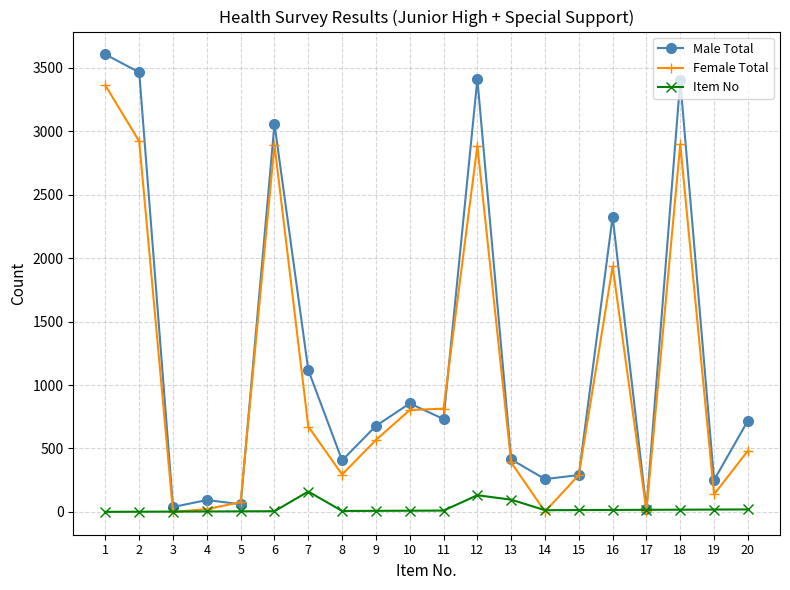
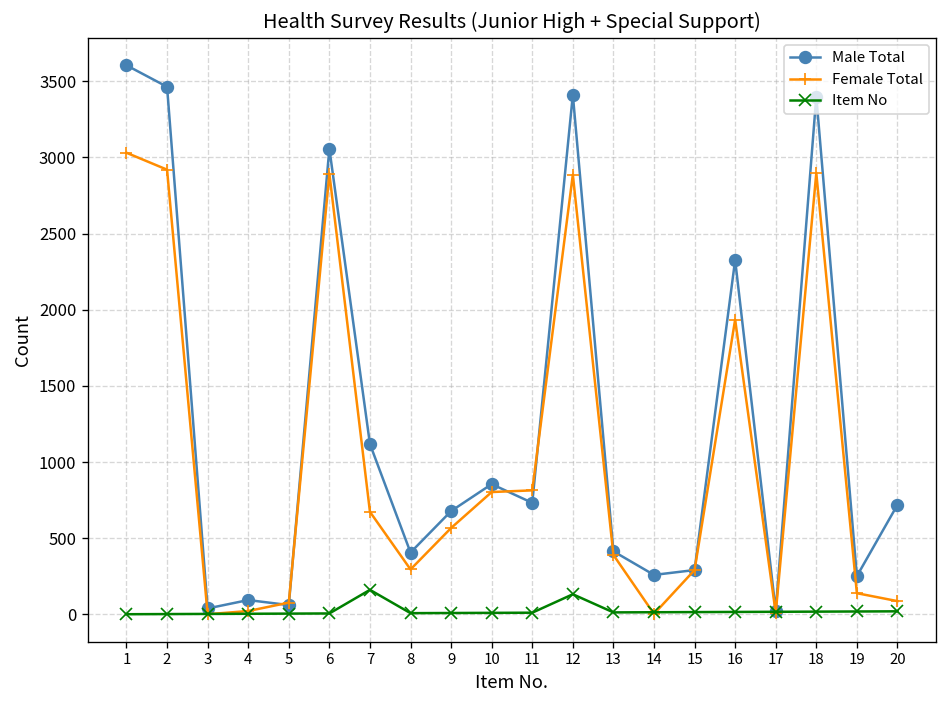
  {
    "Male Total": {
      "1": 3600,
      "2": 3460,
      "3": 40,
      "4": 90,
      "6": 3060,
      "7": 1120,
      "8": 410,
      "9": 680,
      "10": 860,
      "11": 730,
      "12": 3410,
      "13": 410,
      "14": 260,
      "16": 2330,
      "19": 250,
      "20": 720
    },
    "Female Total": {
-     "1": 3360,
+     "1": 3030,
      "2": 2920,
      "6": 2890,
      "7": 670,
      "8": 300,
      "9": 570,
      "10": 800,
      "11": 810,
      "12": 2890,
      "13": 390,
      "16": 1940,
      "18": 2900,
      "19": 140,
-     "20": 480
+     "20": 90
    },
    "Item No": {
      "1": 0,
      "2": 0,
      "5": 10,
      "6": 10,
      "7": 160,
      "8": 10,
      "9": 10,
      "10": 10,
      "11": 10,
      "12": 130,
-     "13": 100,
+     "13": 10,
      "15": 20,
      "16": 20,
      "18": 20,
      "19": 20,
      "20": 20
    }
  }
